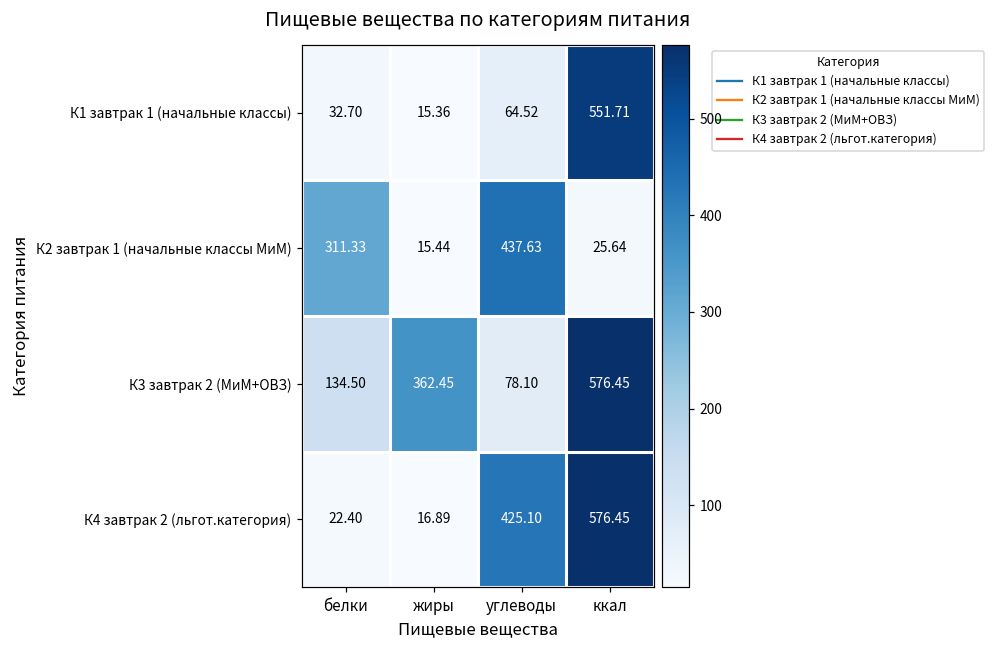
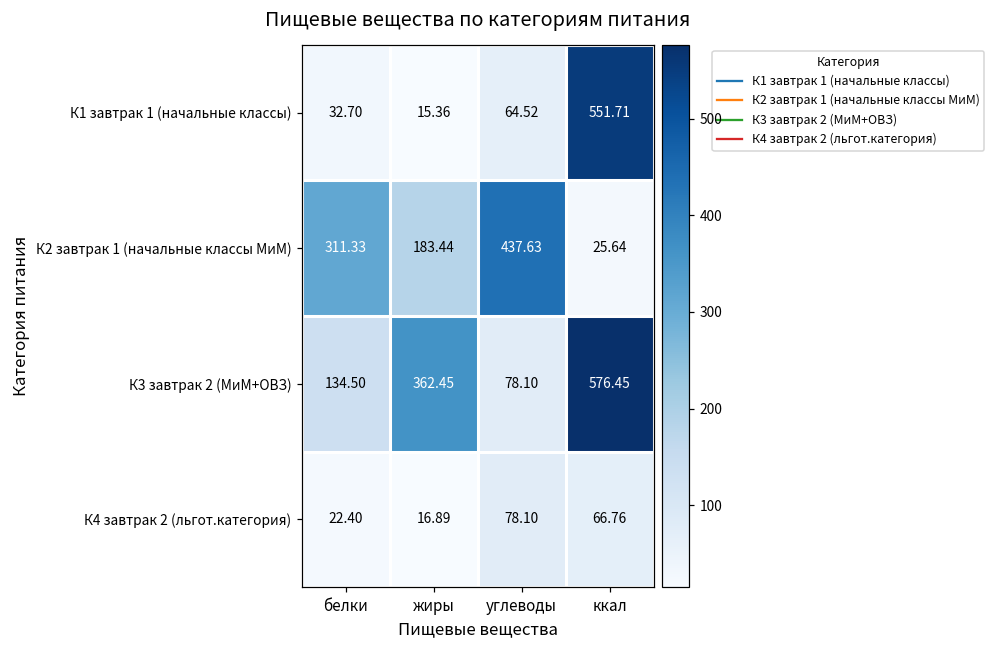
  {
    "К1 завтрак 1 (начальные классы)": {
      "белки": 32.70,
      "жиры": 15.36,
      "углеводы": 64.52,
      "ккал": 551.71
    },
    "К2 завтрак 1 (начальные классы МиМ)": {
      "белки": 311.33,
-     "жиры": 15.44,
+     "жиры": 183.44,
      "углеводы": 437.63,
      "ккал": 25.64
    },
    "К3 завтрак 2 (МиМ+ОВЗ)": {
      "белки": 134.50,
      "жиры": 362.45,
      "углеводы": 78.10,
      "ккал": 576.45
    },
    "К4 завтрак 2 (льгот.категория)": {
      "белки": 22.40,
      "жиры": 16.89,
-     "углеводы": 425.10,
-     "ккал": 576.45
+     "углеводы": 78.10,
+     "ккал": 66.76
    }
  }
